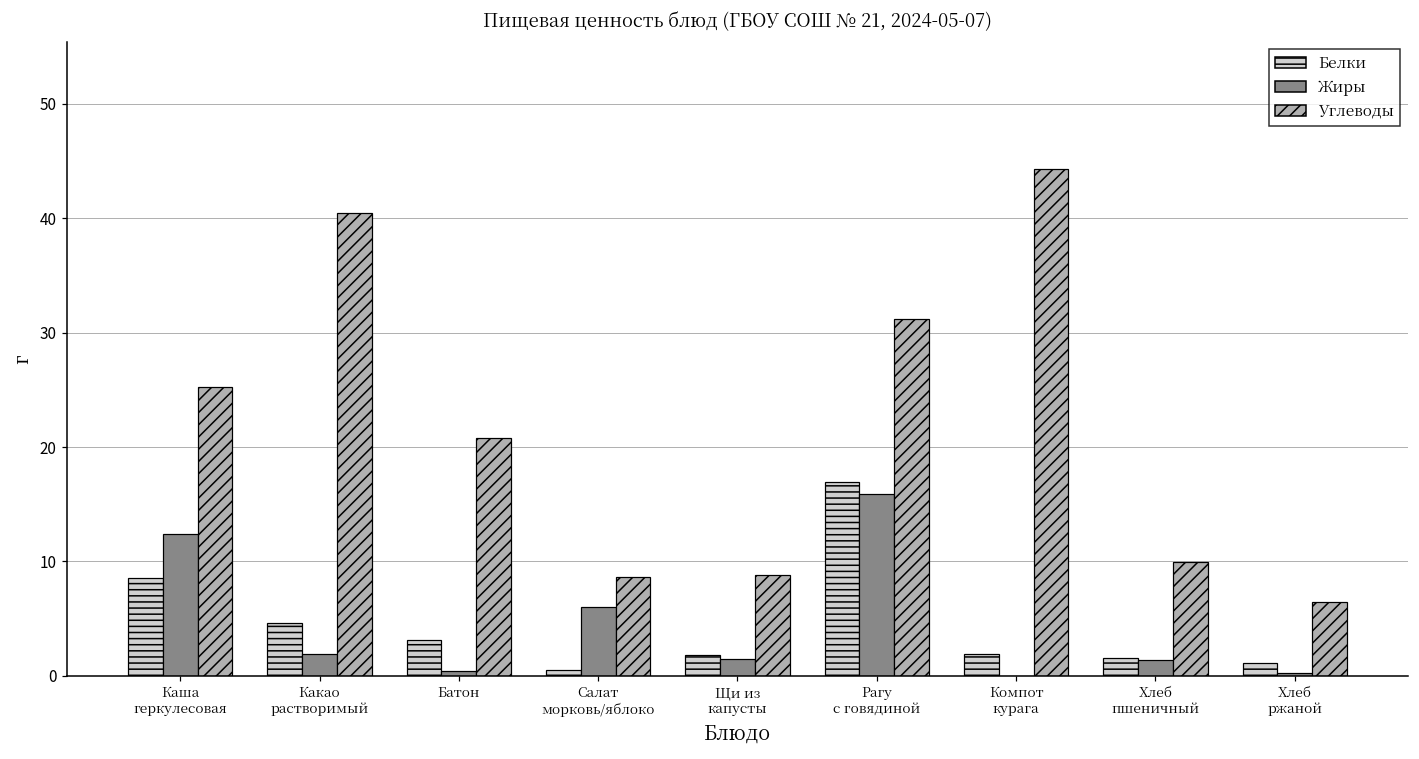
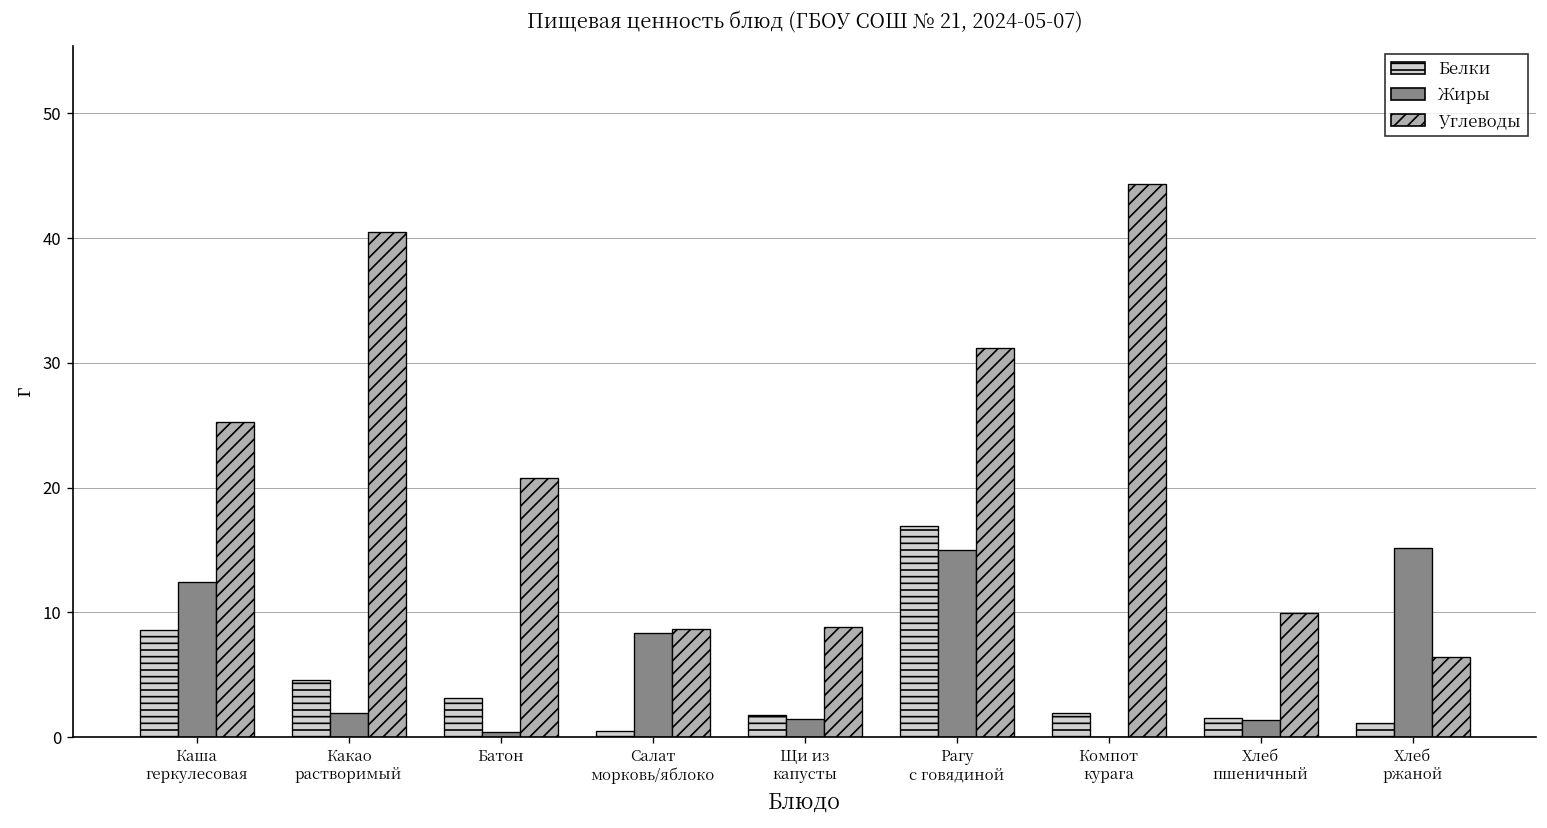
  {
    "Жиры": {
      "Каша геркулесовая": 12.4,
      "Какао растворимый": 1.9,
      "Батон": 0.4,
-     "Салат морковь/яблоко": 6.0,
+     "Салат морковь/яблоко": 8.3,
      "Щи из капусты": 1.5,
-     "Рагу с говядиной": 15.9,
+     "Рагу с говядиной": 15.0,
      "Компот курага": 0.0,
      "Хлеб пшеничный": 1.4,
-     "Хлеб ржаной": 0.2
+     "Хлеб ржаной": 15.2
    }
  }
